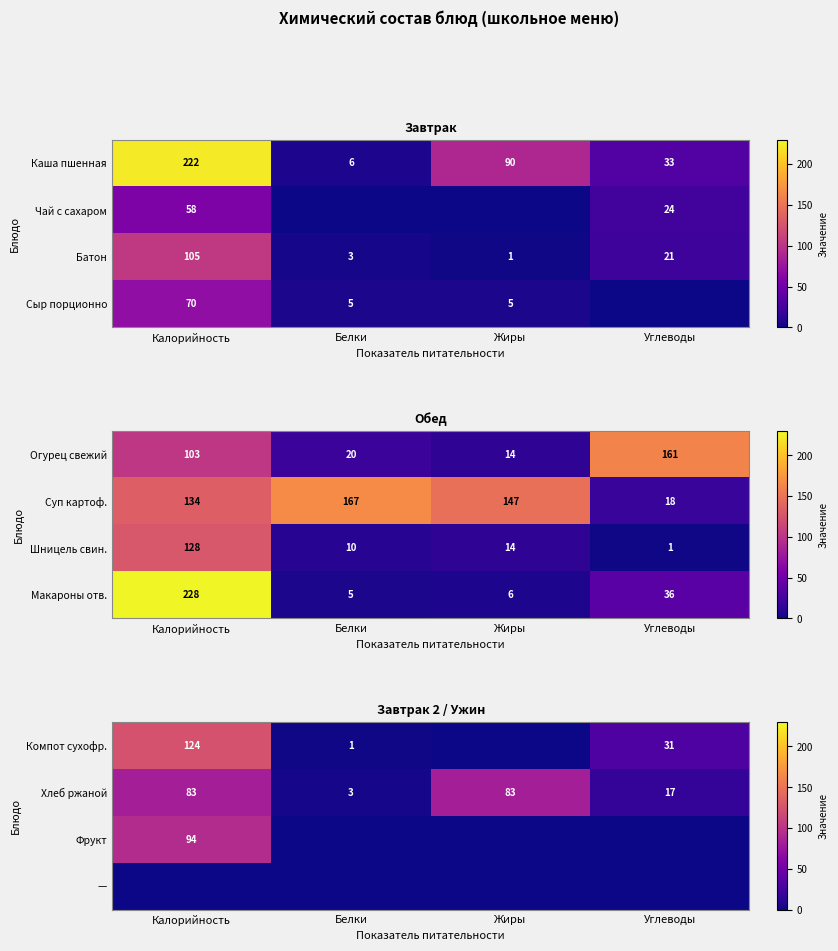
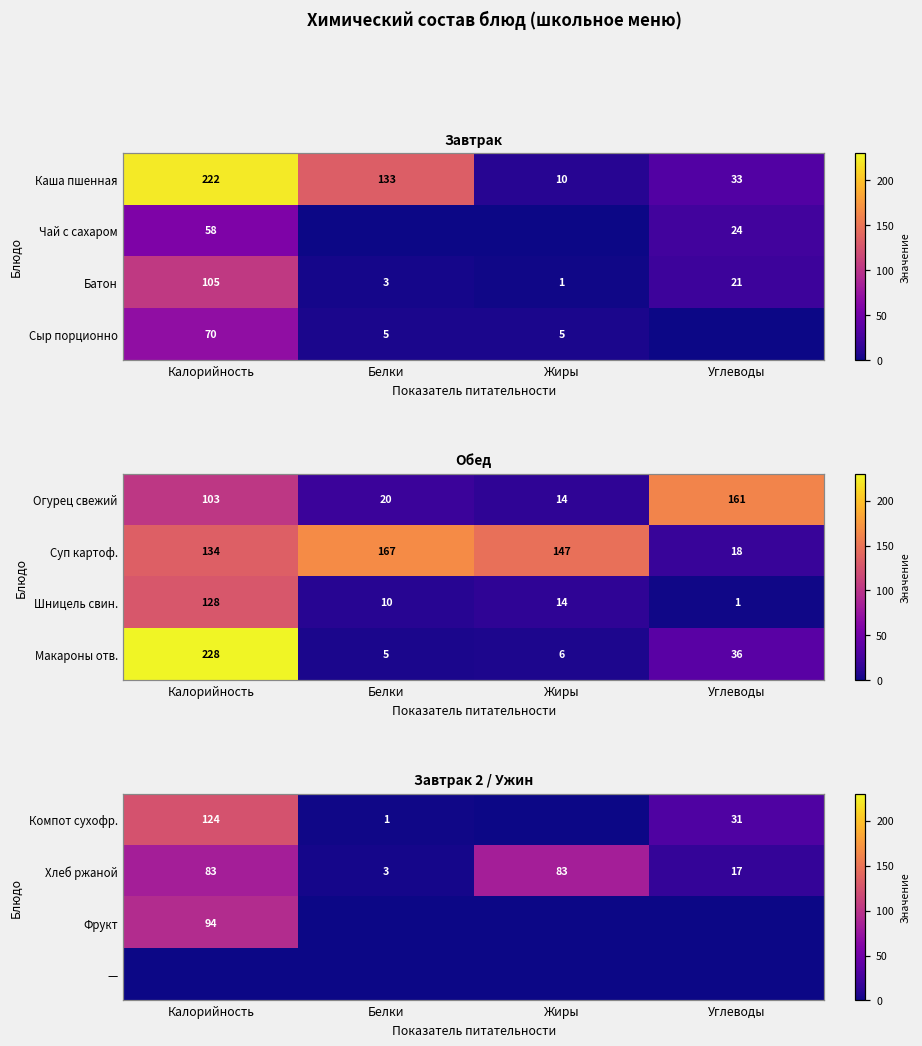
  {
    "Завтрак": {
      "Каша пшенная": {
        "Калорийность": 222,
-       "Белки": 6,
-       "Жиры": 90,
+       "Белки": 133,
+       "Жиры": 10,
        "Углеводы": 33
      },
      "Чай с сахаром": {
        "Калорийность": 58,
        "Углеводы": 24
      },
      "Батон": {
        "Калорийность": 105,
        "Белки": 3,
        "Жиры": 1,
        "Углеводы": 21
      },
      "Сыр порционно": {
        "Калорийность": 70,
        "Белки": 5,
        "Жиры": 5
      }
    },
    "Обед": {
      "Огурец свежий": {
        "Калорийность": 103,
        "Белки": 20,
        "Жиры": 14,
        "Углеводы": 161
      },
      "Суп картоф.": {
        "Калорийность": 134,
        "Белки": 167,
        "Жиры": 147,
        "Углеводы": 18
      },
      "Шницель свин.": {
        "Калорийность": 128,
        "Белки": 10,
        "Жиры": 14,
        "Углеводы": 1
      },
      "Макароны отв.": {
        "Калорийность": 228,
        "Белки": 5,
        "Жиры": 6,
        "Углеводы": 36
      }
    },
    "Завтрак 2 / Ужин": {
      "Компот сухофр.": {
        "Калорийность": 124,
        "Белки": 1,
        "Углеводы": 31
      },
      "Хлеб ржаной": {
        "Калорийность": 83,
        "Белки": 3,
        "Жиры": 83,
        "Углеводы": 17
      },
      "Фрукт": {
        "Калорийность": 94
      }
    }
  }
